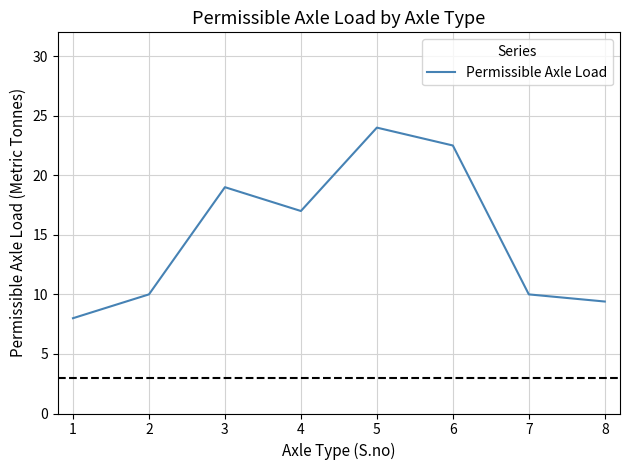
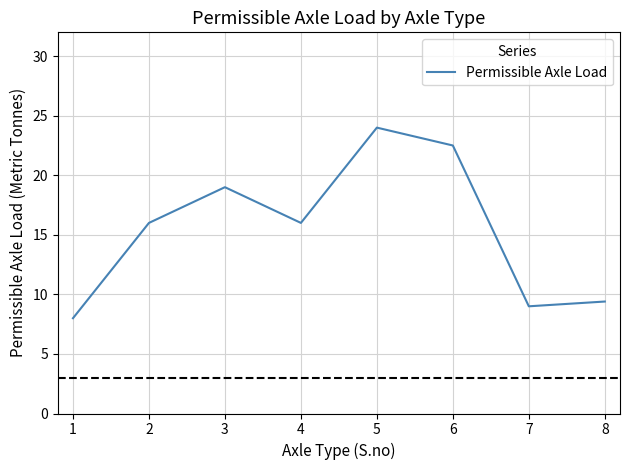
  {
    "1": 8,
-   "2": 10,
+   "2": 16,
    "3": 19,
-   "4": 17,
+   "4": 16,
    "5": 24,
    "6": 22.5,
-   "7": 10,
+   "7": 9,
    "8": 9.4
  }
